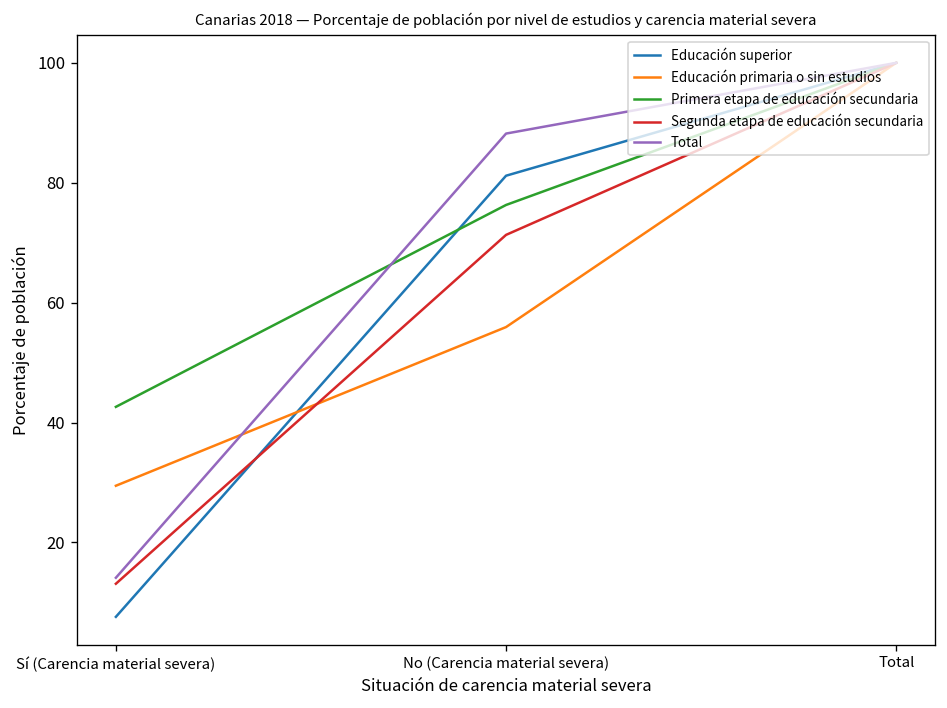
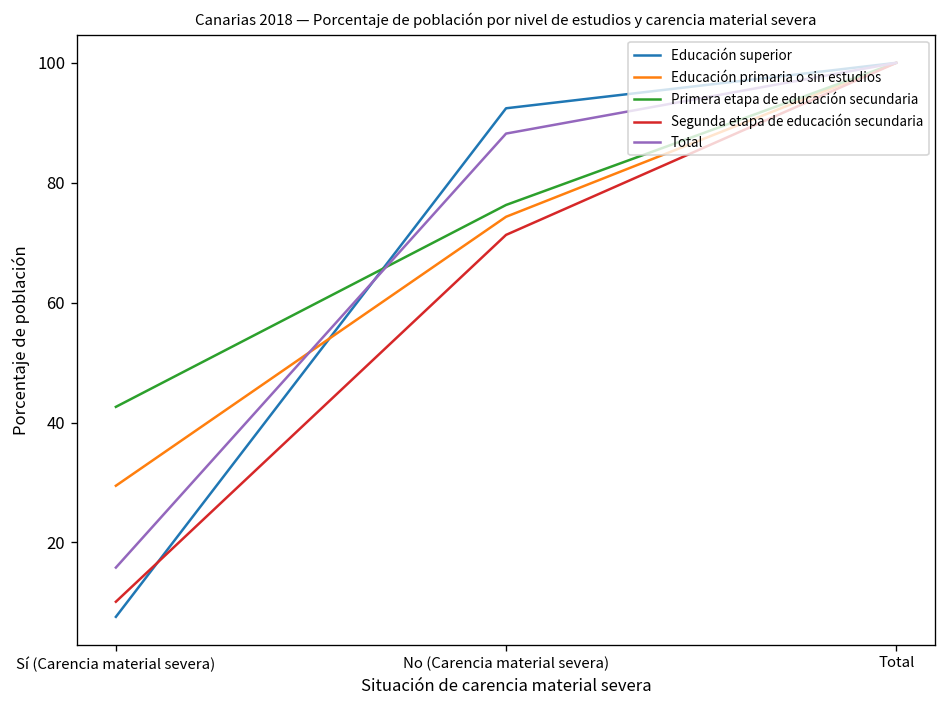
  {
    "Educación superior": {
      "Sí (Carencia material severa)": 8,
-     "No (Carencia material severa)": 81
+     "No (Carencia material severa)": 92
    },
    "Educación primaria o sin estudios": {
      "Sí (Carencia material severa)": 29,
-     "No (Carencia material severa)": 56
+     "No (Carencia material severa)": 74
    },
    "Primera etapa de educación secundaria": {
      "Sí (Carencia material severa)": 43,
      "No (Carencia material severa)": 76
    },
    "Segunda etapa de educación secundaria": {
-     "Sí (Carencia material severa)": 13,
+     "Sí (Carencia material severa)": 10,
      "No (Carencia material severa)": 71
    },
    "Total": {
-     "Sí (Carencia material severa)": 14,
+     "Sí (Carencia material severa)": 16,
      "No (Carencia material severa)": 88
    }
  }
